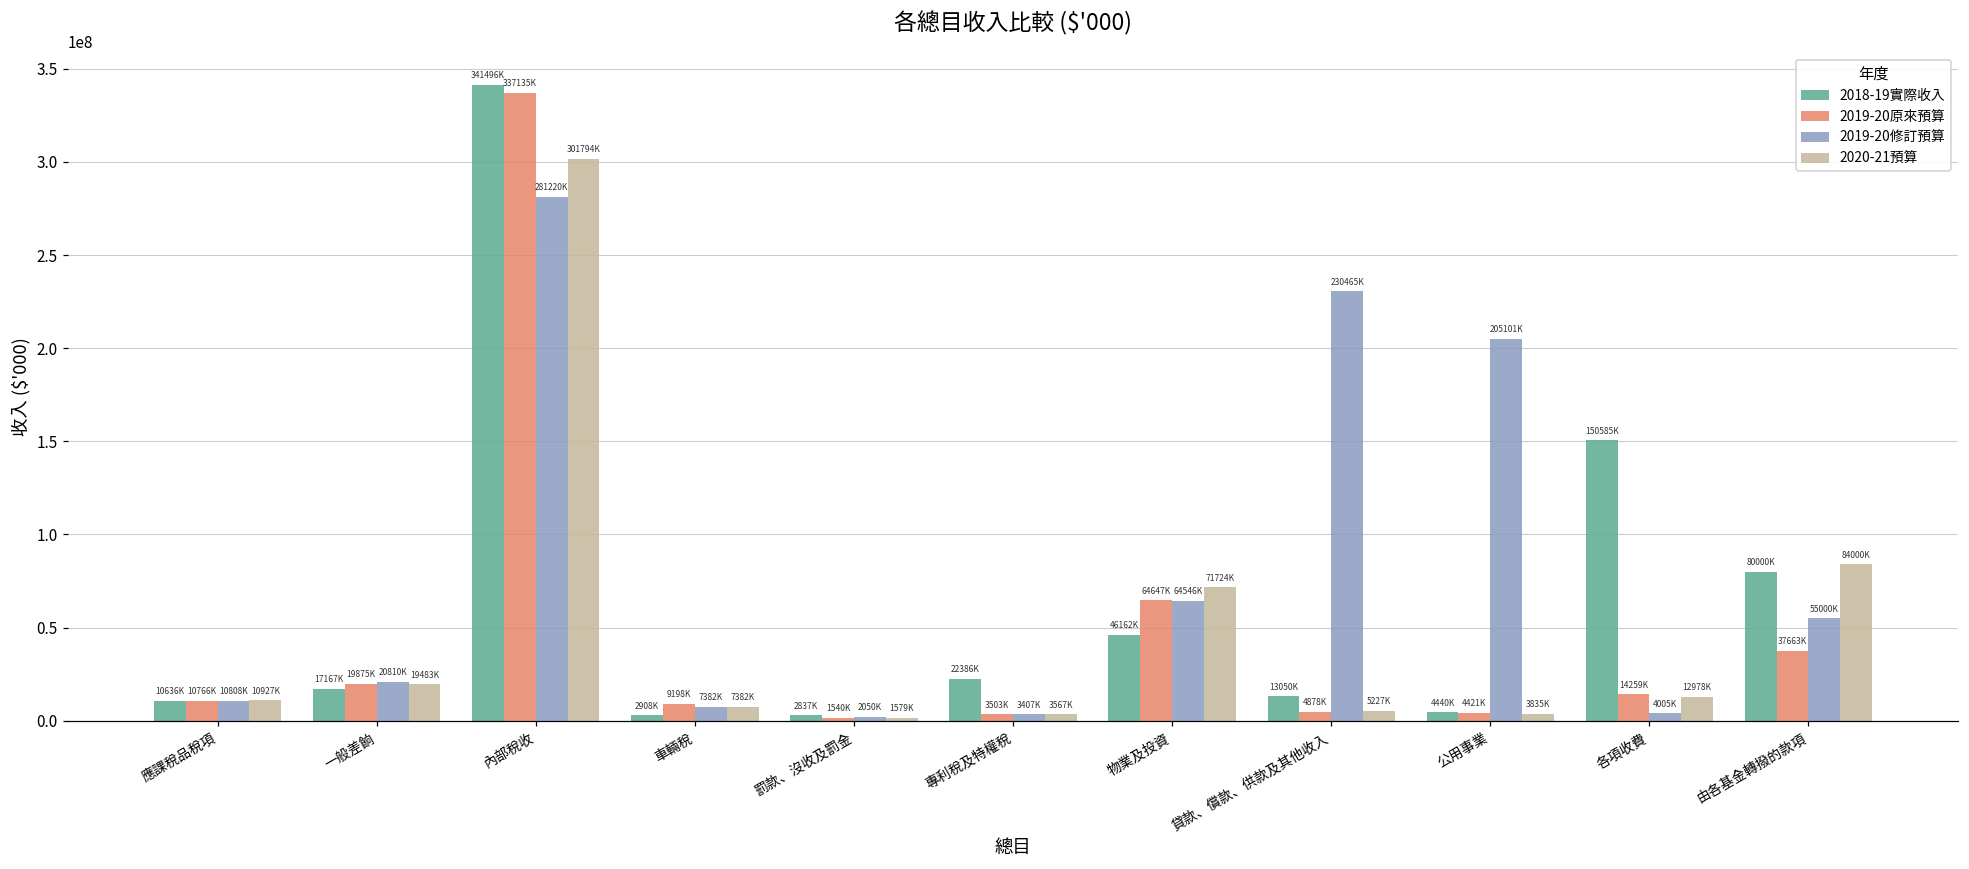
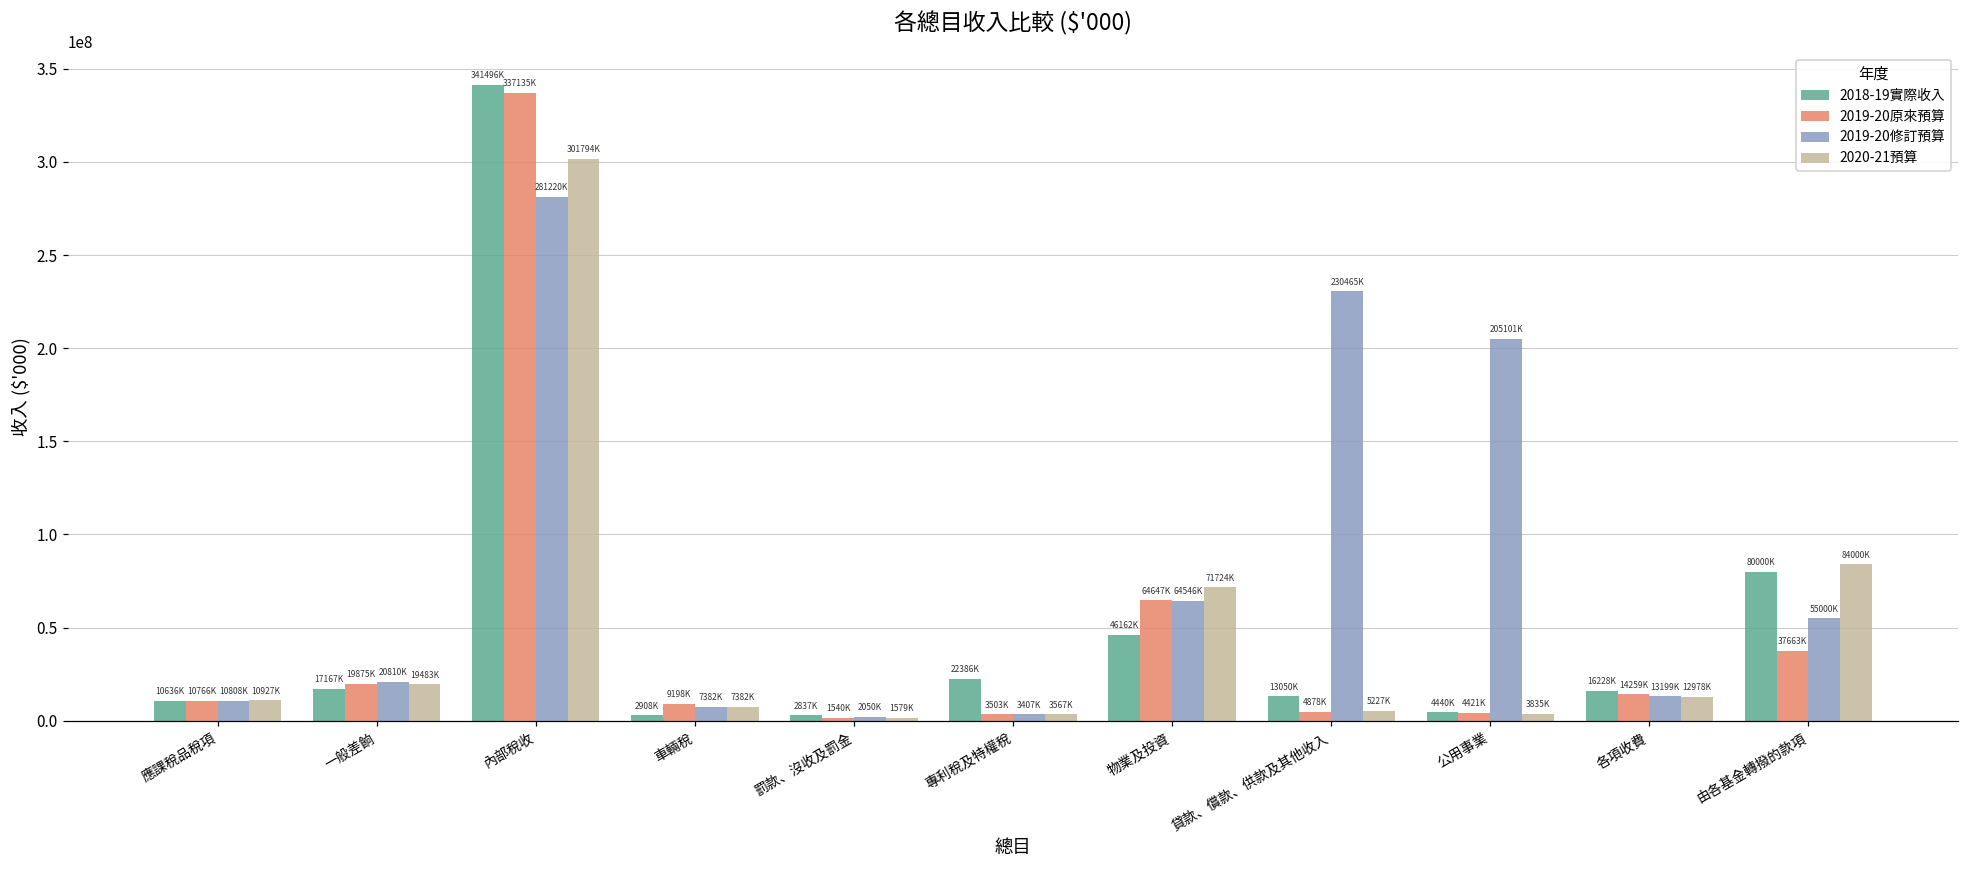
  {
    "2018-19實際收入": {
      "應課稅品稅項": "10636K",
      "一般差餉": "17167K",
      "內部稅收": "341496K",
      "車輛稅": "2908K",
      "罰款、沒收及罰金": "2837K",
      "專利稅及特權稅": "22386K",
      "物業及投資": "46162K",
      "貸款、償款、供款及其他收入": "13050K",
      "公用事業": "4440K",
-     "各項收費": "150585K",
+     "各項收費": "16228K",
      "由各基金轉撥的款項": "80000K"
    },
    "2019-20原來預算": {
      "應課稅品稅項": "10766K",
      "一般差餉": "19875K",
      "內部稅收": "337135K",
      "車輛稅": "9198K",
      "罰款、沒收及罰金": "1540K",
      "專利稅及特權稅": "3503K",
      "物業及投資": "64647K",
      "貸款、償款、供款及其他收入": "4878K",
      "公用事業": "4421K",
      "各項收費": "14259K",
      "由各基金轉撥的款項": "37663K"
    },
    "2019-20修訂預算": {
      "應課稅品稅項": "10808K",
      "一般差餉": "20810K",
      "內部稅收": "281220K",
      "車輛稅": "7382K",
      "罰款、沒收及罰金": "2050K",
      "專利稅及特權稅": "3407K",
      "物業及投資": "64546K",
      "貸款、償款、供款及其他收入": "230465K",
      "公用事業": "205101K",
-     "各項收費": "4005K",
+     "各項收費": "13199K",
      "由各基金轉撥的款項": "55000K"
    },
    "2020-21預算": {
      "應課稅品稅項": "10927K",
      "一般差餉": "19483K",
      "內部稅收": "301794K",
      "車輛稅": "7382K",
      "罰款、沒收及罰金": "1579K",
      "專利稅及特權稅": "3567K",
      "物業及投資": "71724K",
      "貸款、償款、供款及其他收入": "5227K",
      "公用事業": "3835K",
      "各項收費": "12978K",
      "由各基金轉撥的款項": "84000K"
    }
  }
